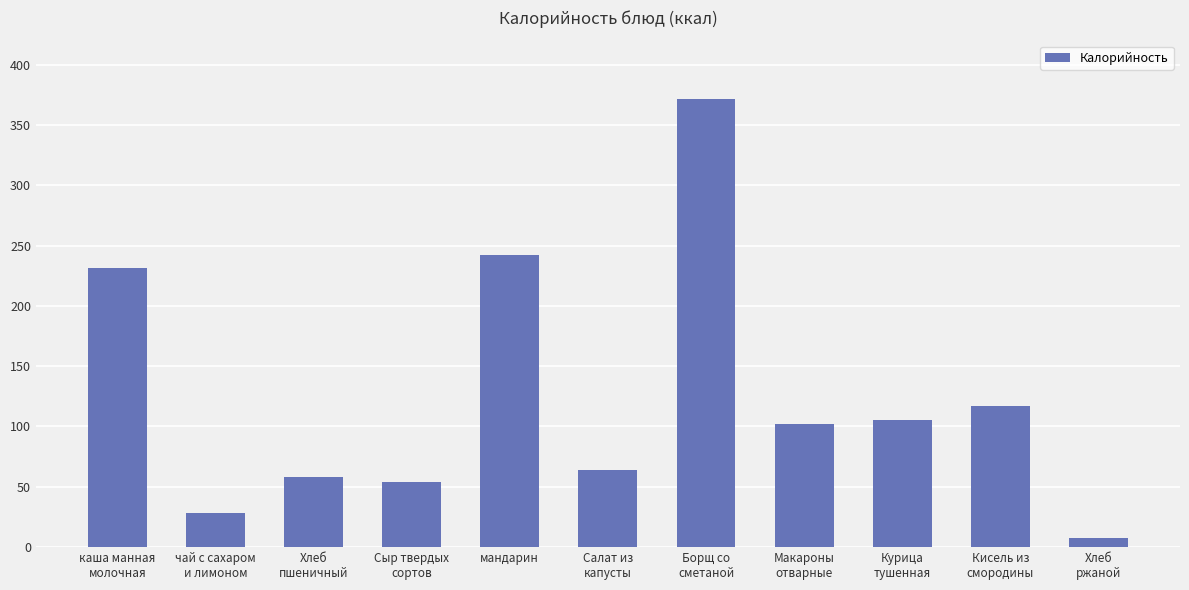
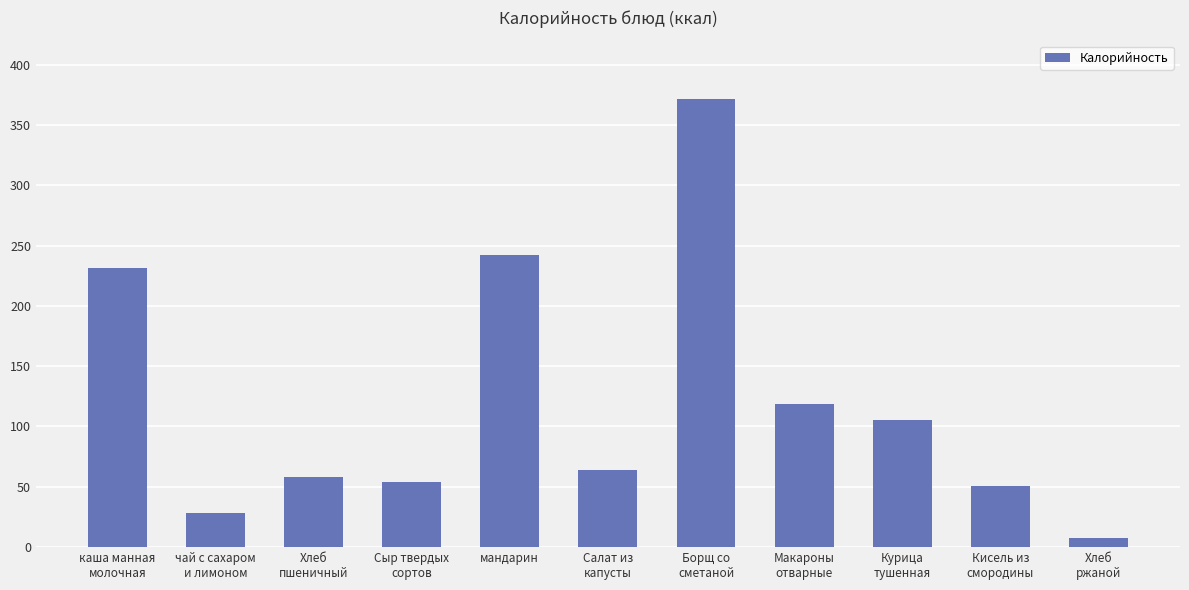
  {
    "каша манная молочная": 231,
    "чай с сахаром и лимоном": 28,
    "Хлеб пшеничный": 58,
    "Сыр твердых сортов": 54,
    "мандарин": 242,
    "Салат из капусты": 64,
    "Борщ со сметаной": 371,
-   "Макароны отварные": 102,
+   "Макароны отварные": 119,
    "Курица тушенная": 105,
-   "Кисель из смородины": 117,
+   "Кисель из смородины": 51,
    "Хлеб ржаной": 8
  }
